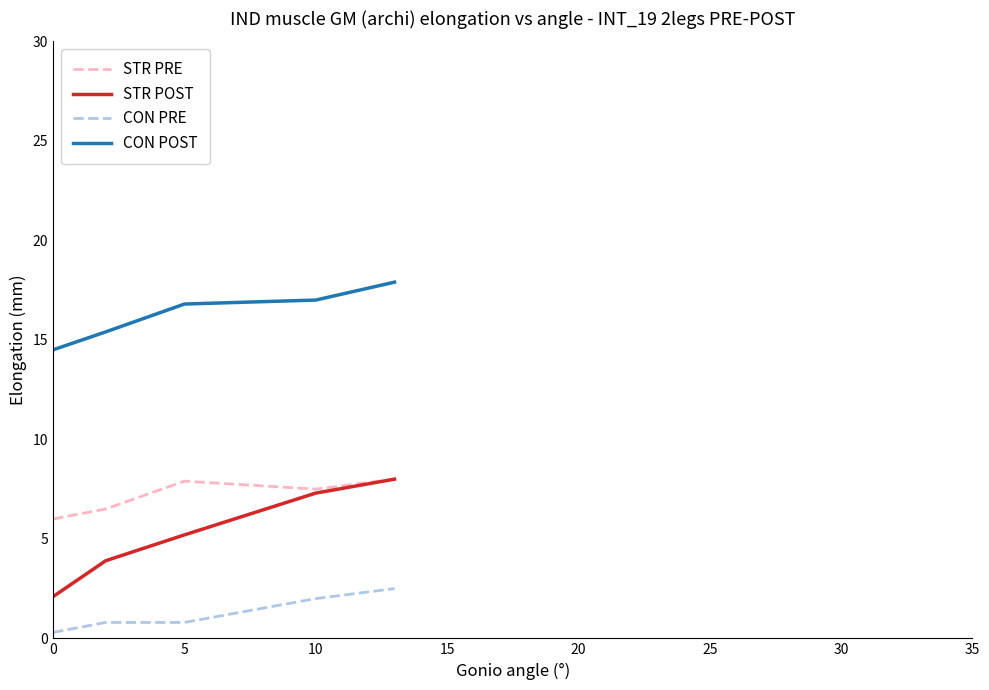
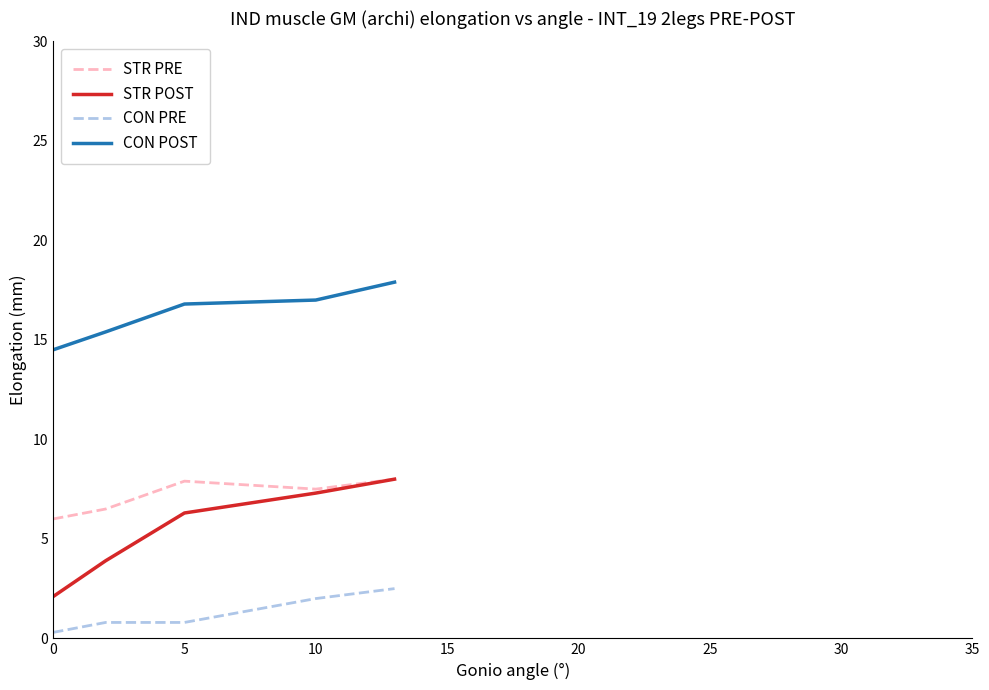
  {
    "STR PRE": {
      "0": 6.0,
      "5": 7.9,
      "10": 7.5
    },
    "STR POST": {
      "0": 2.1,
-     "5": 5.2,
+     "5": 6.3,
      "10": 7.3
    },
    "CON PRE": {
      "0": 0.3,
      "5": 0.8,
      "10": 2.0
    },
    "CON POST": {
      "0": 14.5,
      "5": 16.8,
      "10": 17.0
    }
  }
